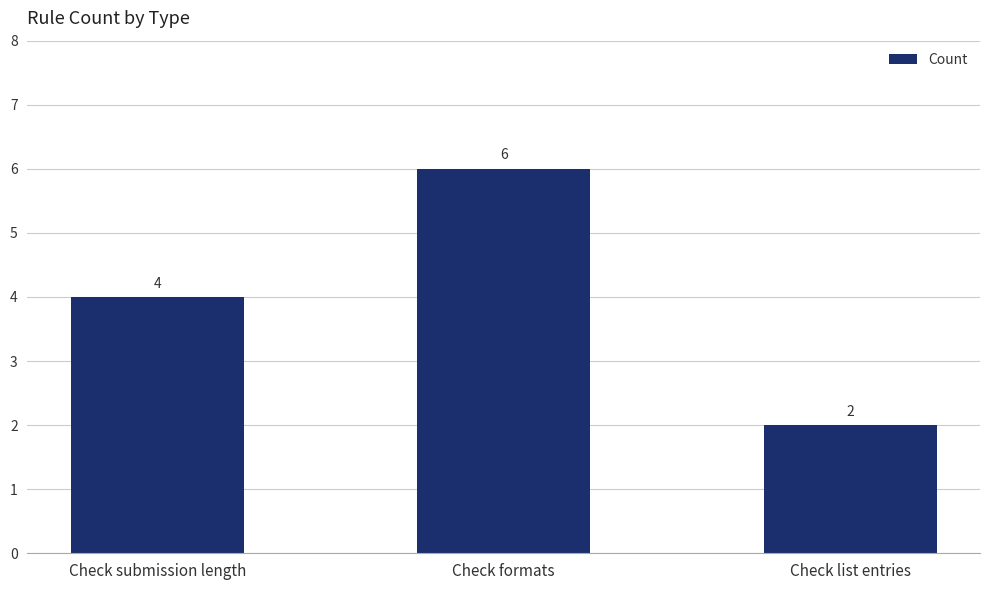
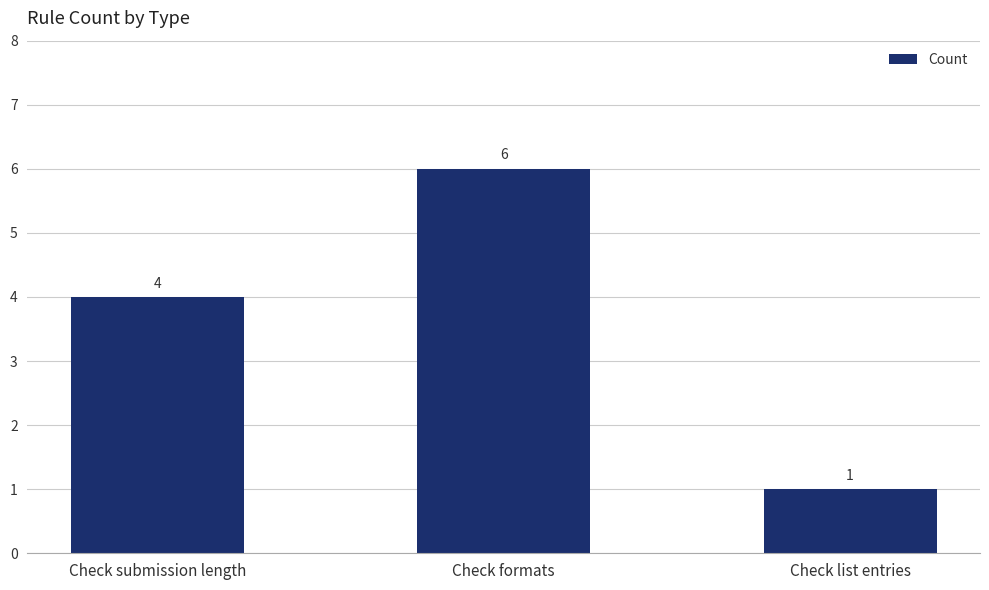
  {
    "Check submission length": 4,
    "Check formats": 6,
-   "Check list entries": 2
+   "Check list entries": 1
  }
